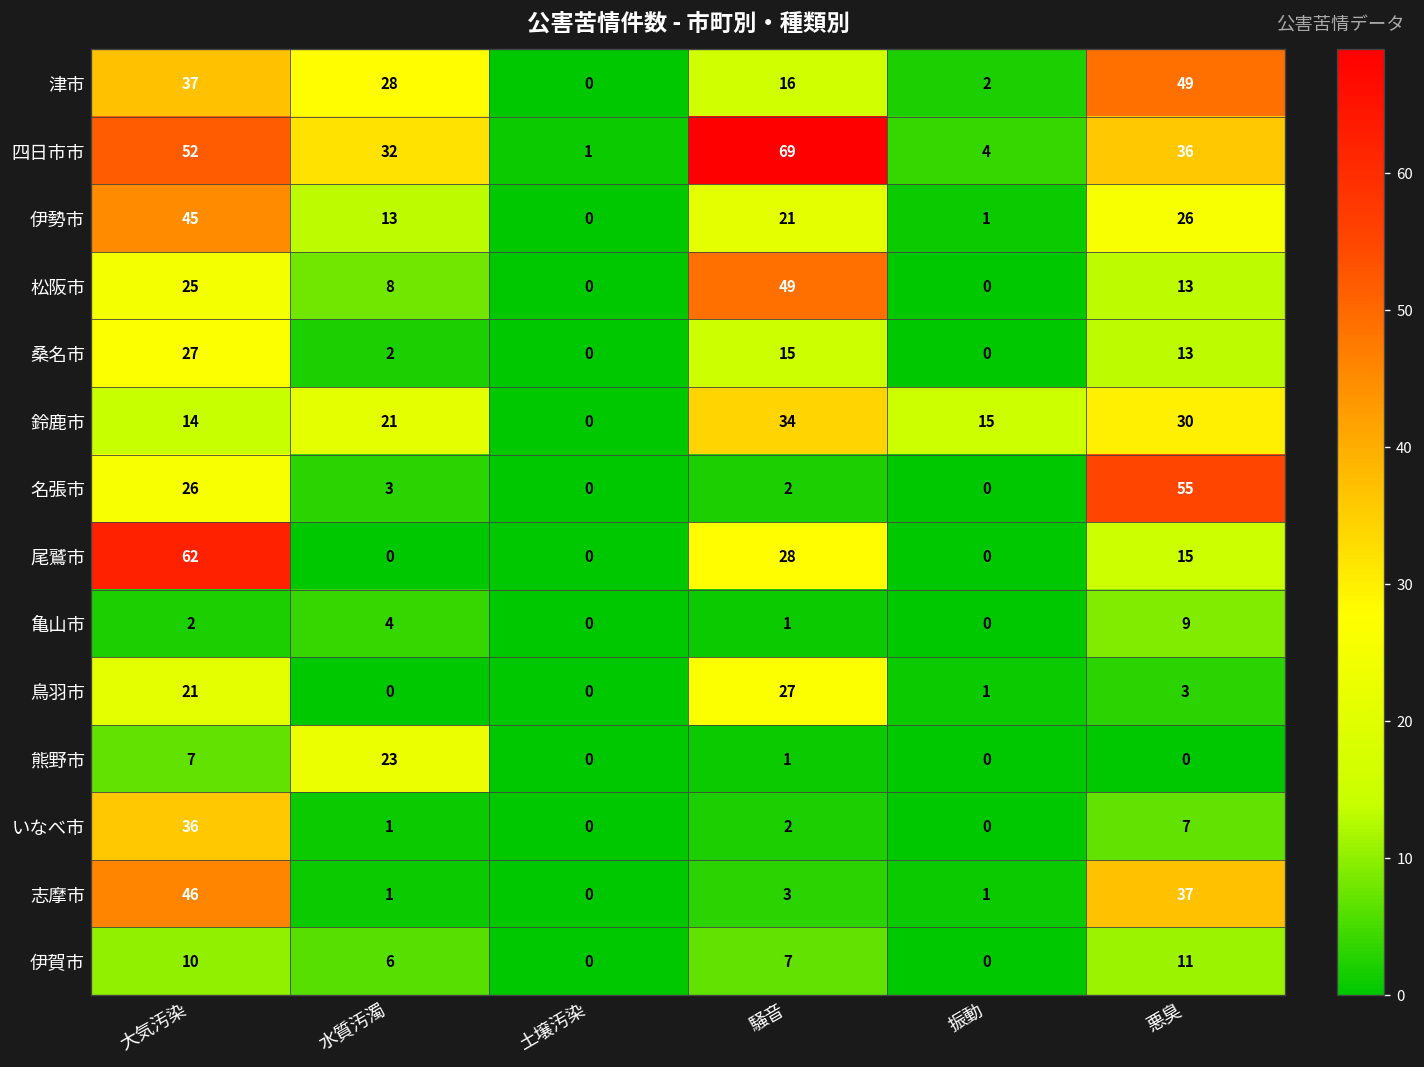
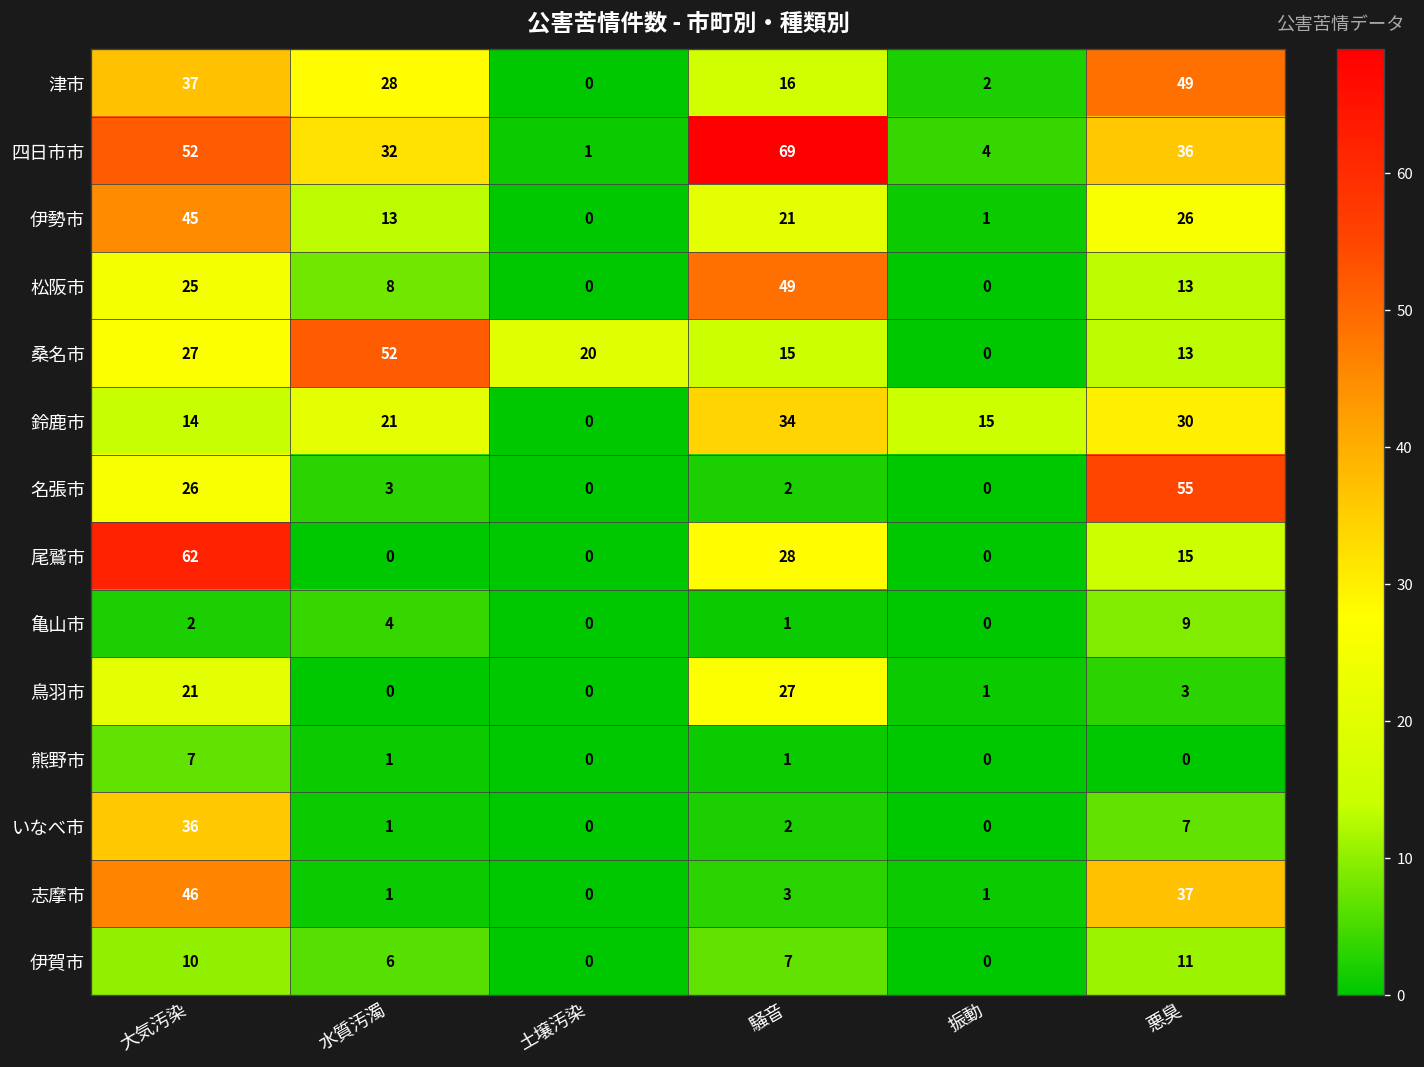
  {
    "津市": {
      "大気汚染": 37,
      "水質汚濁": 28,
      "土壌汚染": 0,
      "騒音": 16,
      "振動": 2,
      "悪臭": 49
    },
    "四日市市": {
      "大気汚染": 52,
      "水質汚濁": 32,
      "土壌汚染": 1,
      "騒音": 69,
      "振動": 4,
      "悪臭": 36
    },
    "伊勢市": {
      "大気汚染": 45,
      "水質汚濁": 13,
      "土壌汚染": 0,
      "騒音": 21,
      "振動": 1,
      "悪臭": 26
    },
    "松阪市": {
      "大気汚染": 25,
      "水質汚濁": 8,
      "土壌汚染": 0,
      "騒音": 49,
      "振動": 0,
      "悪臭": 13
    },
    "桑名市": {
      "大気汚染": 27,
-     "水質汚濁": 2,
-     "土壌汚染": 0,
+     "水質汚濁": 52,
+     "土壌汚染": 20,
      "騒音": 15,
      "振動": 0,
      "悪臭": 13
    },
    "鈴鹿市": {
      "大気汚染": 14,
      "水質汚濁": 21,
      "土壌汚染": 0,
      "騒音": 34,
      "振動": 15,
      "悪臭": 30
    },
    "名張市": {
      "大気汚染": 26,
      "水質汚濁": 3,
      "土壌汚染": 0,
      "騒音": 2,
      "振動": 0,
      "悪臭": 55
    },
    "尾鷲市": {
      "大気汚染": 62,
      "水質汚濁": 0,
      "土壌汚染": 0,
      "騒音": 28,
      "振動": 0,
      "悪臭": 15
    },
    "亀山市": {
      "大気汚染": 2,
      "水質汚濁": 4,
      "土壌汚染": 0,
      "騒音": 1,
      "振動": 0,
      "悪臭": 9
    },
    "鳥羽市": {
      "大気汚染": 21,
      "水質汚濁": 0,
      "土壌汚染": 0,
      "騒音": 27,
      "振動": 1,
      "悪臭": 3
    },
    "熊野市": {
      "大気汚染": 7,
-     "水質汚濁": 23,
+     "水質汚濁": 1,
      "土壌汚染": 0,
      "騒音": 1,
      "振動": 0,
      "悪臭": 0
    },
    "いなべ市": {
      "大気汚染": 36,
      "水質汚濁": 1,
      "土壌汚染": 0,
      "騒音": 2,
      "振動": 0,
      "悪臭": 7
    },
    "志摩市": {
      "大気汚染": 46,
      "水質汚濁": 1,
      "土壌汚染": 0,
      "騒音": 3,
      "振動": 1,
      "悪臭": 37
    },
    "伊賀市": {
      "大気汚染": 10,
      "水質汚濁": 6,
      "土壌汚染": 0,
      "騒音": 7,
      "振動": 0,
      "悪臭": 11
    }
  }
